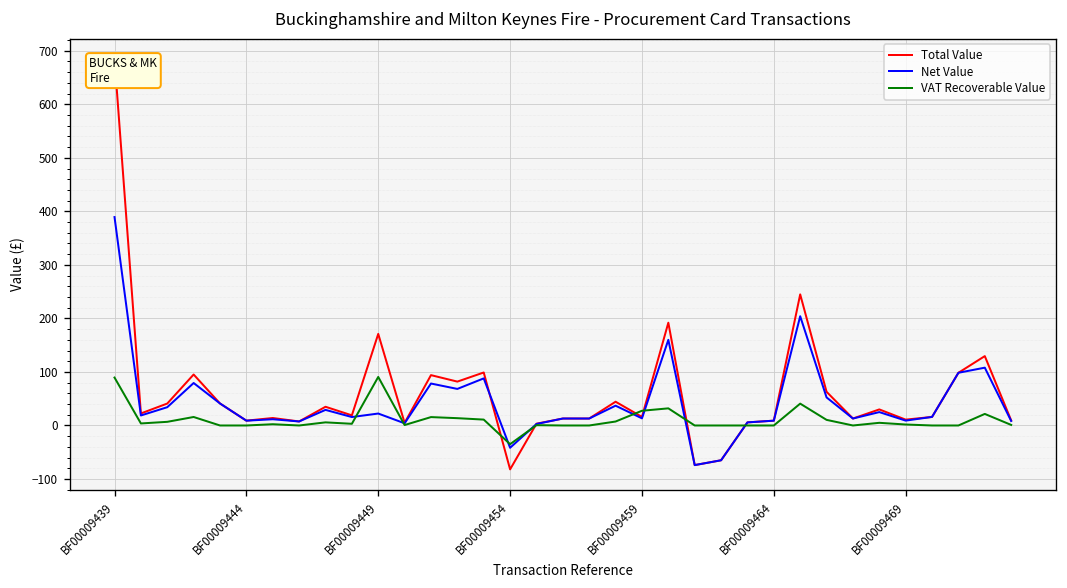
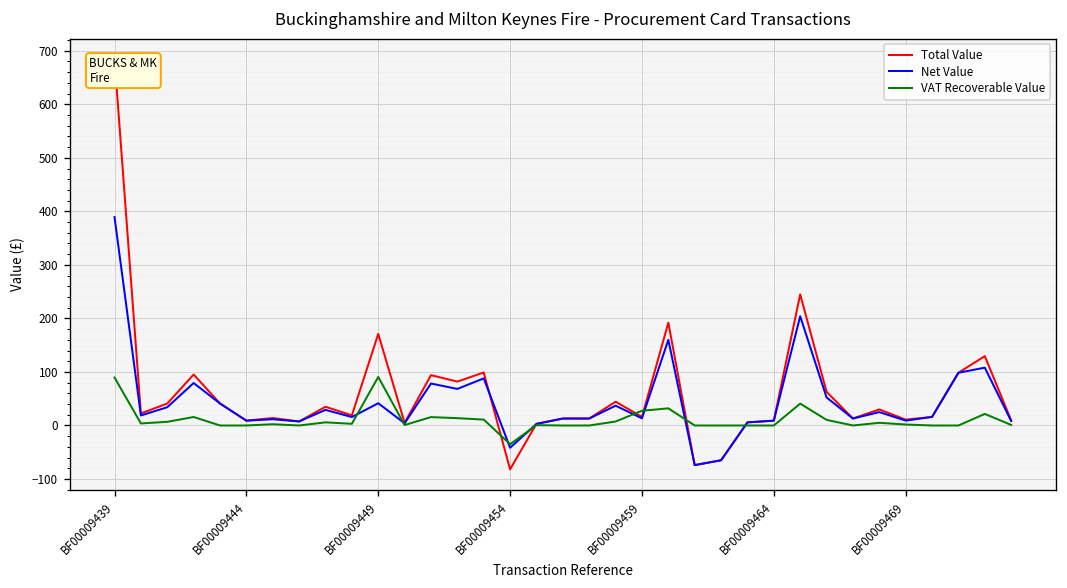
  {
    "Total Value": {
      "BF00009449": 170,
      "BF00009454": -80
    },
    "Net Value": {
      "BF00009439": 390,
-     "BF00009449": 20,
+     "BF00009449": 40,
      "BF00009454": -40
    },
    "VAT Recoverable Value": {
      "BF00009439": 90,
      "BF00009444": 0,
      "BF00009449": 90,
      "BF00009454": -30,
      "BF00009459": 30,
      "BF00009464": 0,
      "BF00009469": 0
    }
  }
